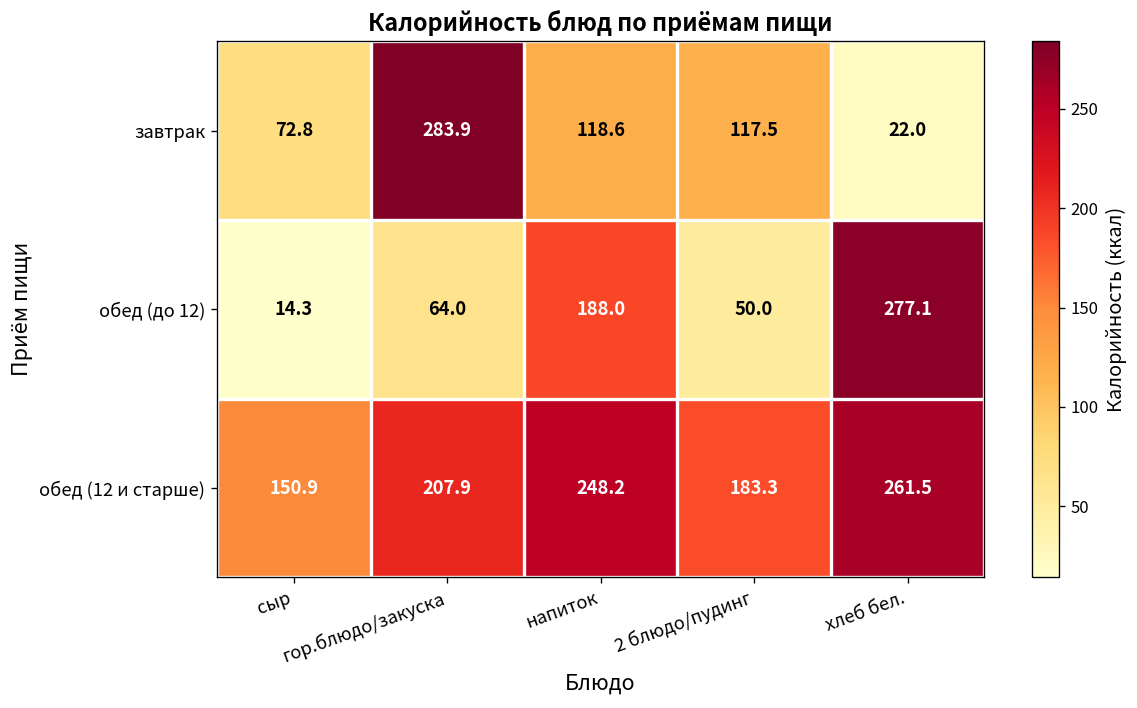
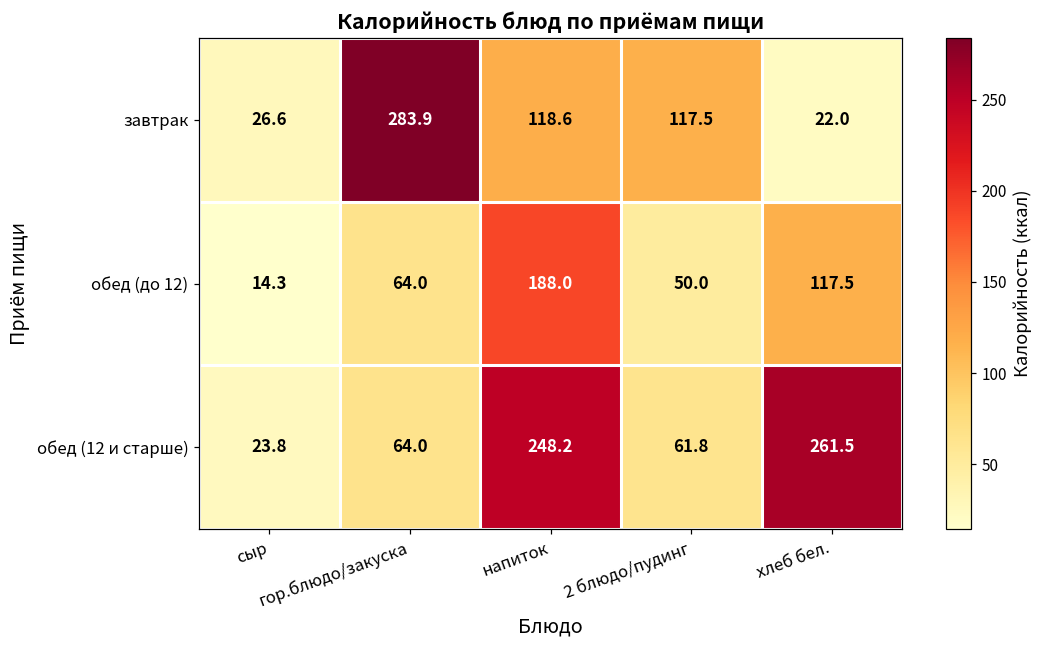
  {
    "завтрак": {
-     "сыр": 72.8,
+     "сыр": 26.6,
      "гор.блюдо/закуска": 283.9,
      "напиток": 118.6,
      "2 блюдо/пудинг": 117.5,
      "хлеб бел.": 22.0
    },
    "обед (до 12)": {
      "сыр": 14.3,
      "гор.блюдо/закуска": 64.0,
      "напиток": 188.0,
      "2 блюдо/пудинг": 50.0,
-     "хлеб бел.": 277.1
+     "хлеб бел.": 117.5
    },
    "обед (12 и старше)": {
-     "сыр": 150.9,
-     "гор.блюдо/закуска": 207.9,
+     "сыр": 23.8,
+     "гор.блюдо/закуска": 64.0,
      "напиток": 248.2,
-     "2 блюдо/пудинг": 183.3,
+     "2 блюдо/пудинг": 61.8,
      "хлеб бел.": 261.5
    }
  }
